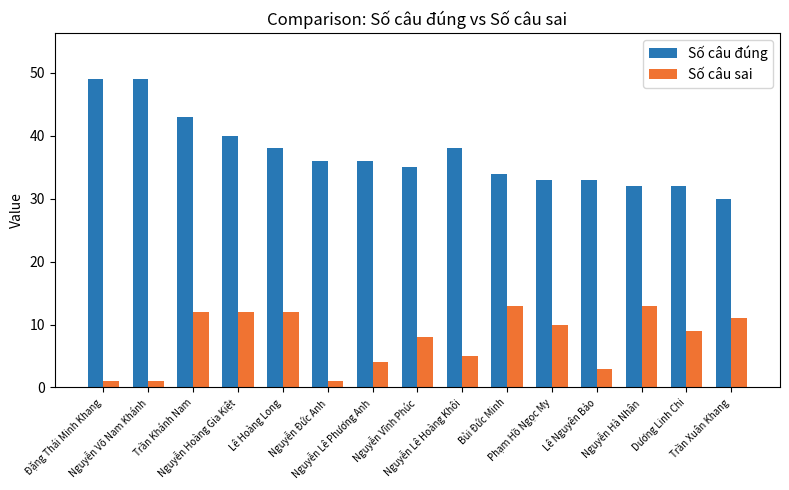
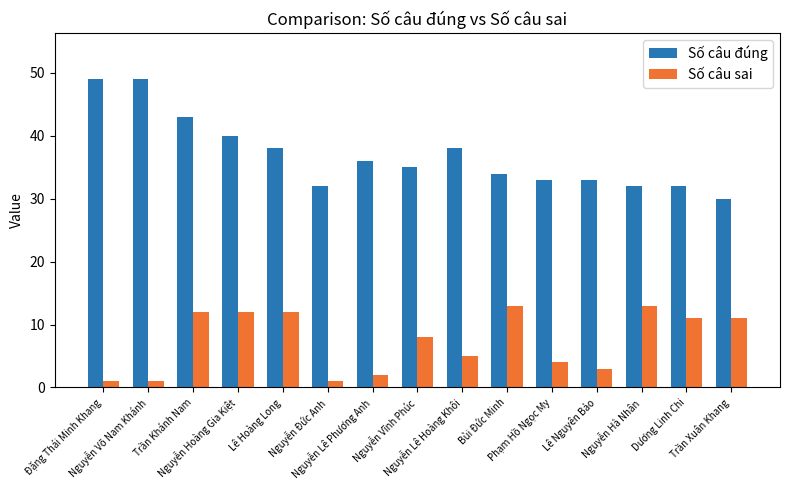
  {
    "Số câu đúng": {
      "Đặng Thái Minh Khang": 49,
      "Nguyễn Võ Nam Khánh": 49,
      "Trần Khánh Nam": 43,
      "Nguyễn Hoàng Gia Kiệt": 40,
      "Lê Hoàng Long": 38,
-     "Nguyễn Đức Anh": 36,
+     "Nguyễn Đức Anh": 32,
      "Nguyễn Lê Phương Anh": 36,
      "Nguyễn Vĩnh Phúc": 35,
      "Nguyễn Lê Hoàng Khôi": 38,
      "Bùi Đức Minh": 34,
      "Phạm Hồ Ngọc My": 33,
      "Lê Nguyên Bảo": 33,
      "Nguyễn Hà Nhân": 32,
      "Dương Linh Chi": 32,
      "Trần Xuân Khang": 30
    },
    "Số câu sai": {
      "Đặng Thái Minh Khang": 1,
      "Nguyễn Võ Nam Khánh": 1,
      "Trần Khánh Nam": 12,
      "Nguyễn Hoàng Gia Kiệt": 12,
      "Lê Hoàng Long": 12,
      "Nguyễn Đức Anh": 1,
-     "Nguyễn Lê Phương Anh": 4,
+     "Nguyễn Lê Phương Anh": 2,
      "Nguyễn Vĩnh Phúc": 8,
      "Nguyễn Lê Hoàng Khôi": 5,
      "Bùi Đức Minh": 13,
-     "Phạm Hồ Ngọc My": 10,
+     "Phạm Hồ Ngọc My": 4,
      "Lê Nguyên Bảo": 3,
      "Nguyễn Hà Nhân": 13,
-     "Dương Linh Chi": 9,
+     "Dương Linh Chi": 11,
      "Trần Xuân Khang": 11
    }
  }
